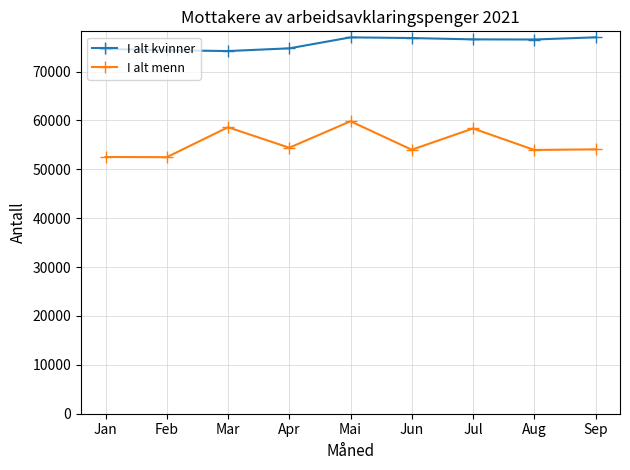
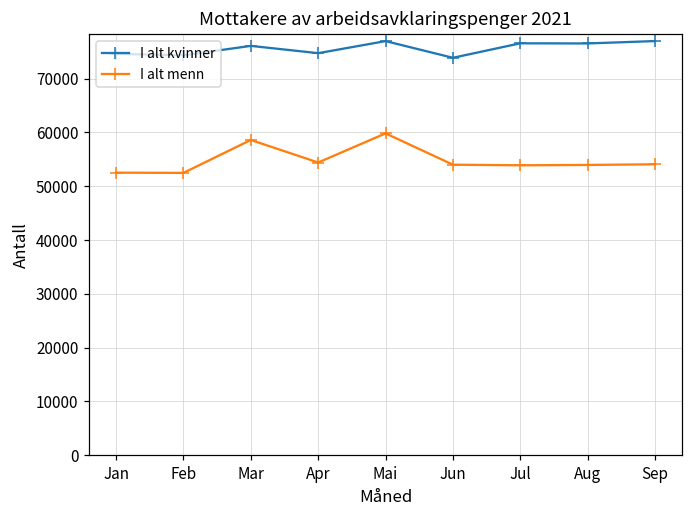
  {
    "I alt kvinner": {
-     "Mar": 74000,
+     "Mar": 76000,
      "Apr": 75000,
      "Mai": 77000,
-     "Jun": 77000,
+     "Jun": 74000,
      "Jul": 77000,
      "Aug": 77000,
      "Sep": 77000
    },
    "I alt menn": {
      "Jan": 53000,
      "Feb": 52000,
      "Mar": 59000,
      "Apr": 54000,
      "Mai": 60000,
      "Jun": 54000,
-     "Jul": 58000,
+     "Jul": 54000,
      "Aug": 54000,
      "Sep": 54000
    }
  }
